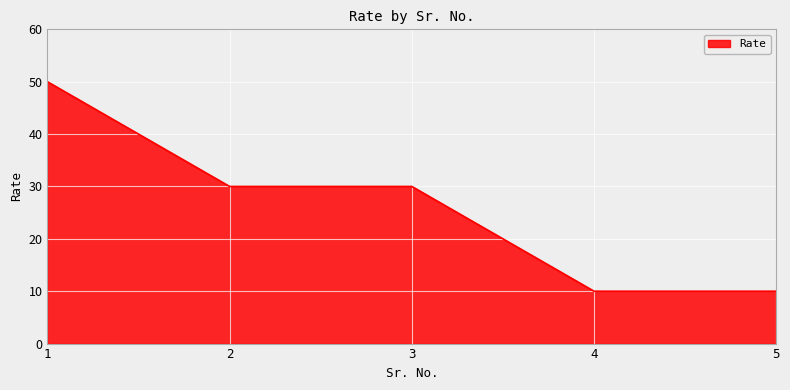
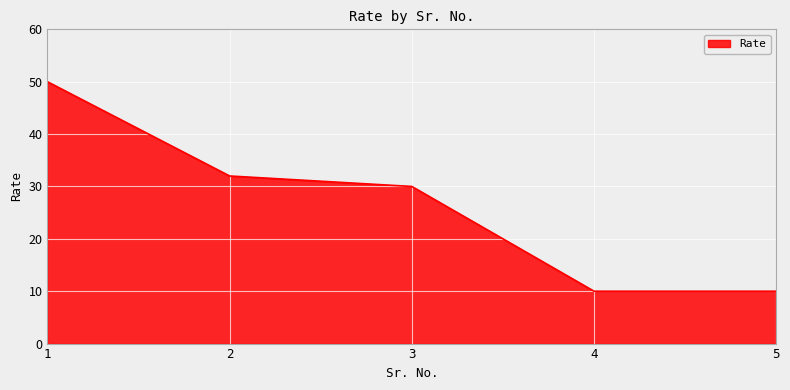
  {
    "1": 50,
-   "2": 30,
+   "2": 32,
    "3": 30,
    "4": 10,
    "5": 10
  }
